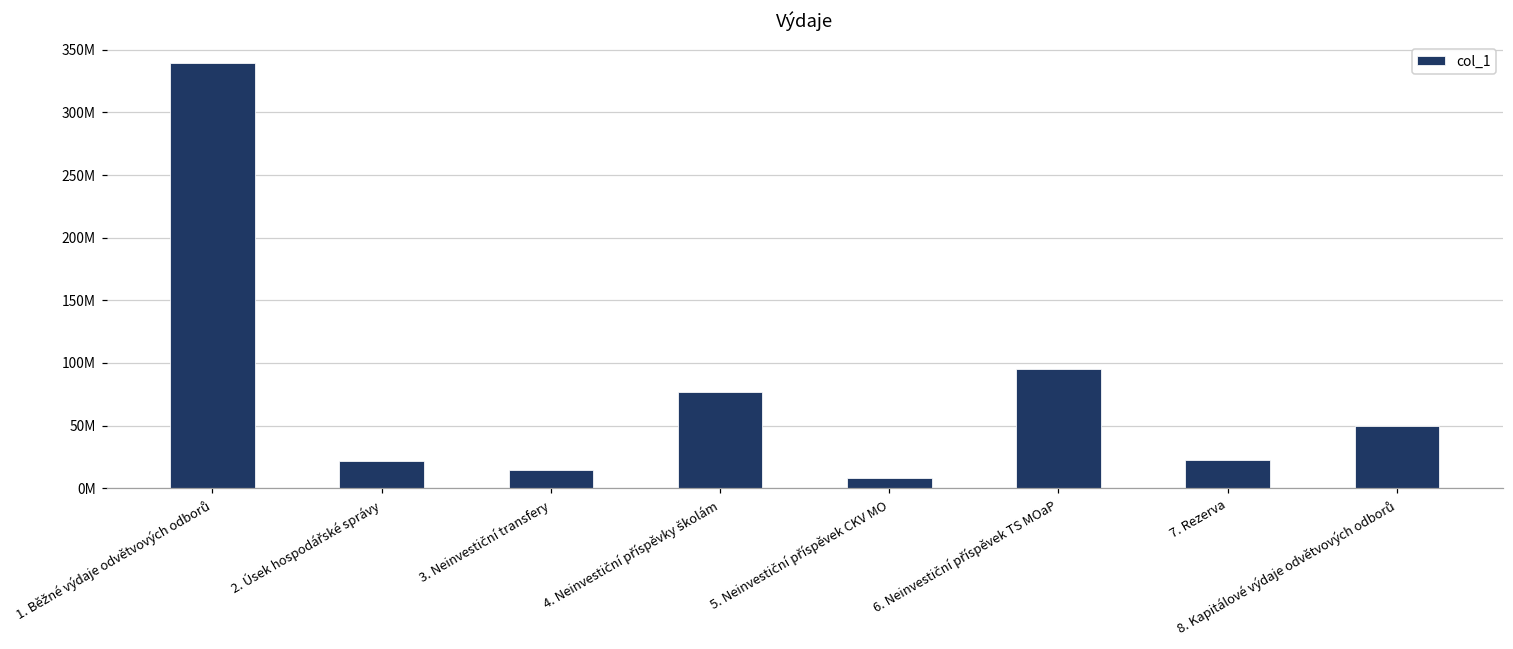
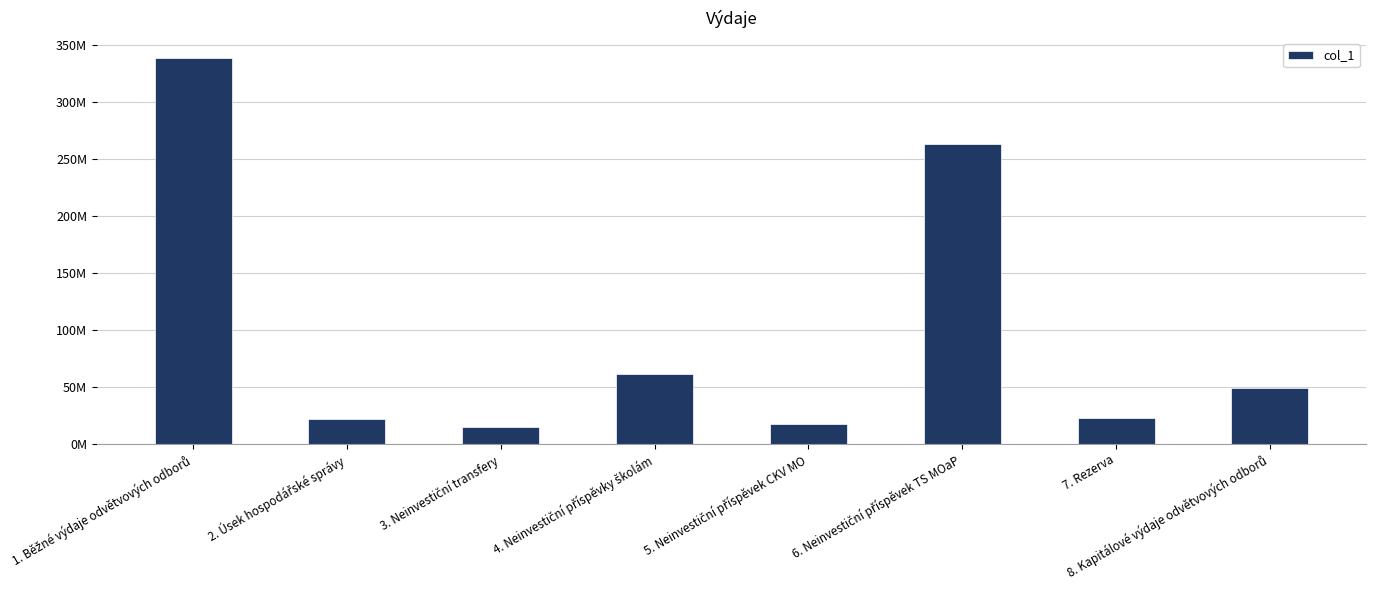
  {
    "1. Běžné výdaje odvětvových odborů": 339000000,
    "2. Úsek hospodářské správy": 22000000,
    "3. Neinvestiční transfery": 15000000,
-   "4. Neinvestiční příspěvky školám": 77000000,
-   "5. Neinvestiční příspěvek CKV MO": 8000000,
-   "6. Neinvestiční příspěvek TS MOaP": 96000000,
+   "4. Neinvestiční příspěvky školám": 62000000,
+   "5. Neinvestiční příspěvek CKV MO": 17000000,
+   "6. Neinvestiční příspěvek TS MOaP": 263000000,
    "7. Rezerva": 23000000,
    "8. Kapitálové výdaje odvětvových odborů": 49000000
  }
